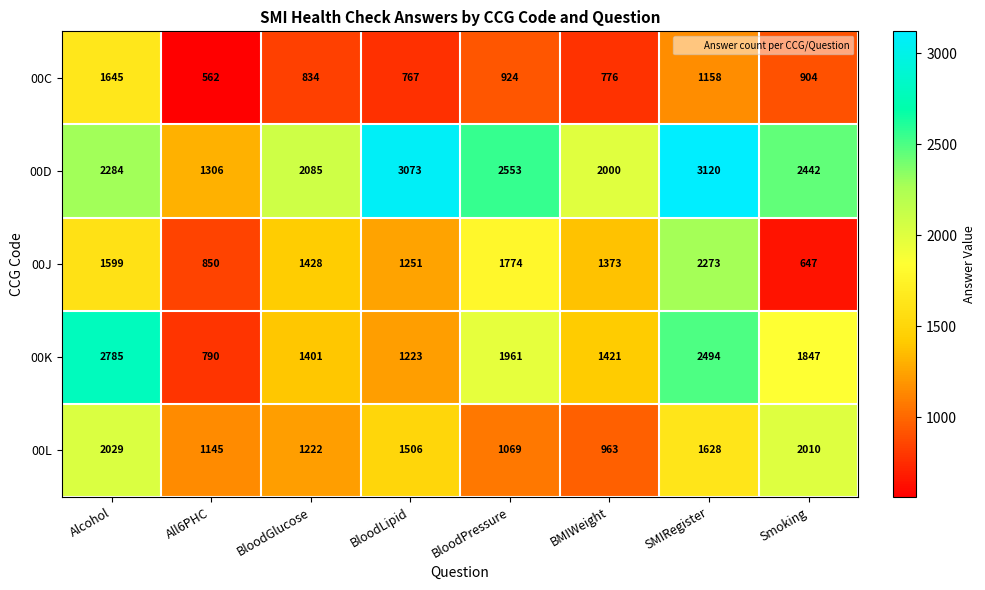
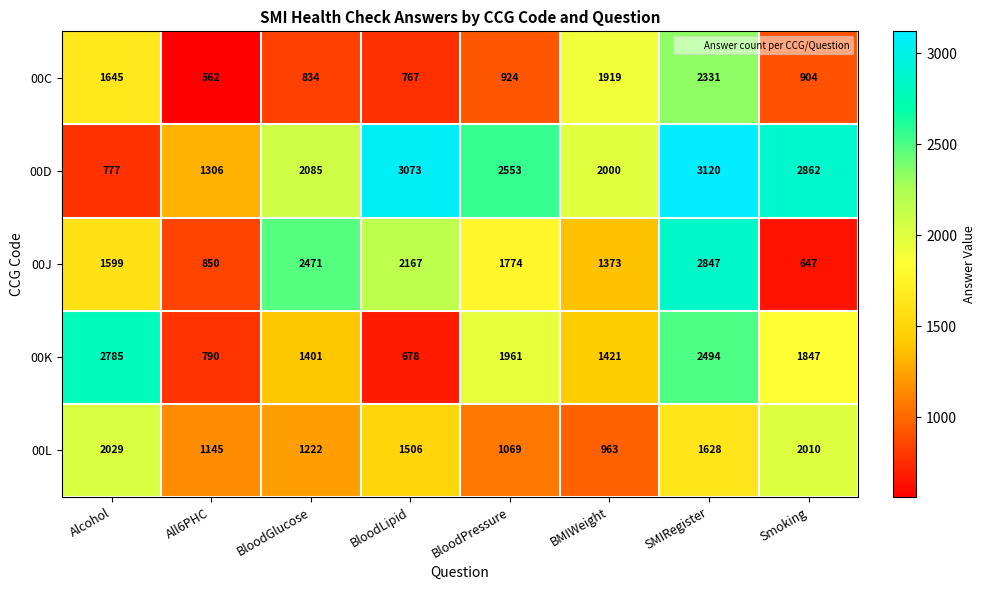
  {
    "00C": {
      "Alcohol": 1645,
      "All6PHC": 562,
      "BloodGlucose": 834,
      "BloodLipid": 767,
      "BloodPressure": 924,
-     "BMIWeight": 776,
-     "SMIRegister": 1158,
+     "BMIWeight": 1919,
+     "SMIRegister": 2331,
      "Smoking": 904
    },
    "00D": {
-     "Alcohol": 2284,
+     "Alcohol": 777,
      "All6PHC": 1306,
      "BloodGlucose": 2085,
      "BloodLipid": 3073,
      "BloodPressure": 2553,
      "BMIWeight": 2000,
      "SMIRegister": 3120,
-     "Smoking": 2442
+     "Smoking": 2862
    },
    "00J": {
      "Alcohol": 1599,
      "All6PHC": 850,
-     "BloodGlucose": 1428,
-     "BloodLipid": 1251,
+     "BloodGlucose": 2471,
+     "BloodLipid": 2167,
      "BloodPressure": 1774,
      "BMIWeight": 1373,
-     "SMIRegister": 2273,
+     "SMIRegister": 2847,
      "Smoking": 647
    },
    "00K": {
      "Alcohol": 2785,
      "All6PHC": 790,
      "BloodGlucose": 1401,
-     "BloodLipid": 1223,
+     "BloodLipid": 678,
      "BloodPressure": 1961,
      "BMIWeight": 1421,
      "SMIRegister": 2494,
      "Smoking": 1847
    },
    "00L": {
      "Alcohol": 2029,
      "All6PHC": 1145,
      "BloodGlucose": 1222,
      "BloodLipid": 1506,
      "BloodPressure": 1069,
      "BMIWeight": 963,
      "SMIRegister": 1628,
      "Smoking": 2010
    }
  }
